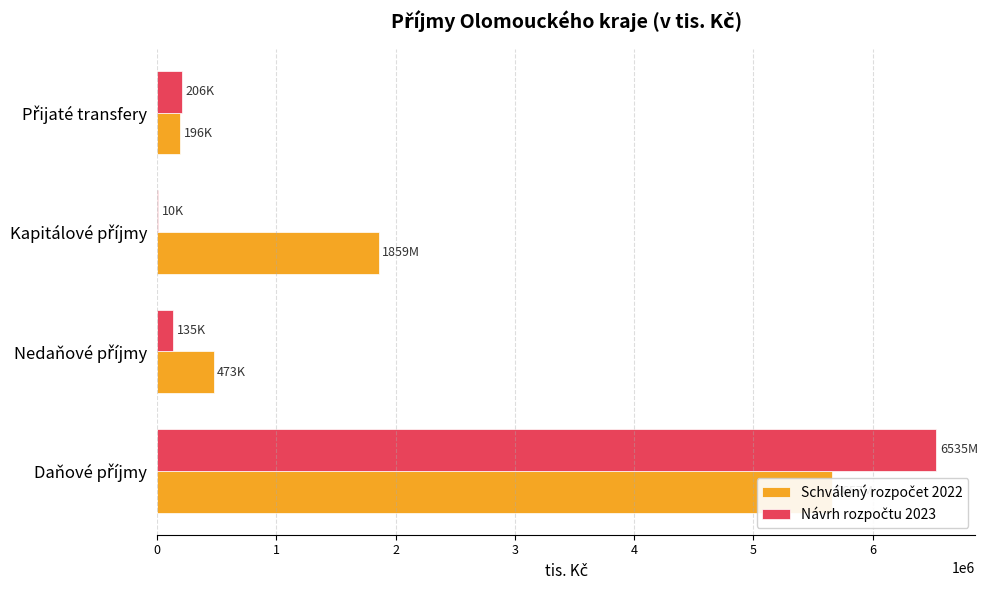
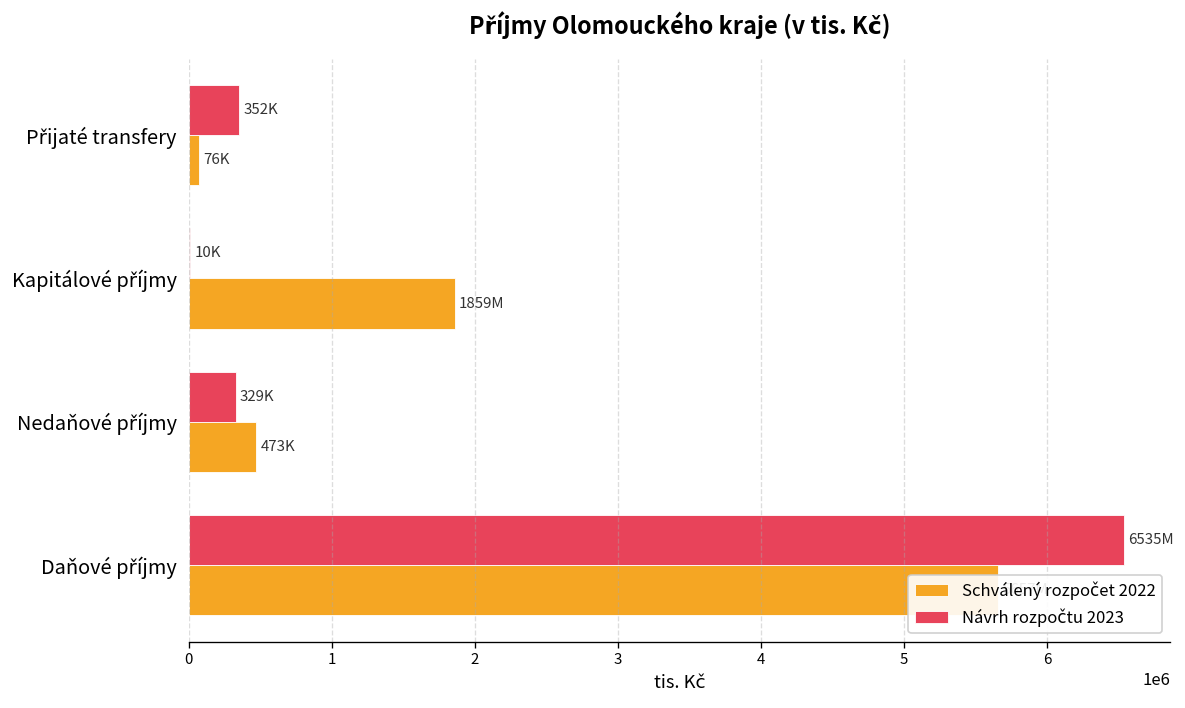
  {
    "Schválený rozpočet 2022": {
-     "Přijaté transfery": "196K",
+     "Přijaté transfery": "76K",
      "Kapitálové příjmy": "1859M",
      "Nedaňové příjmy": "473K"
    },
    "Návrh rozpočtu 2023": {
-     "Přijaté transfery": "206K",
+     "Přijaté transfery": "352K",
      "Kapitálové příjmy": "10K",
-     "Nedaňové příjmy": "135K",
+     "Nedaňové příjmy": "329K",
      "Daňové příjmy": "6535M"
    }
  }
